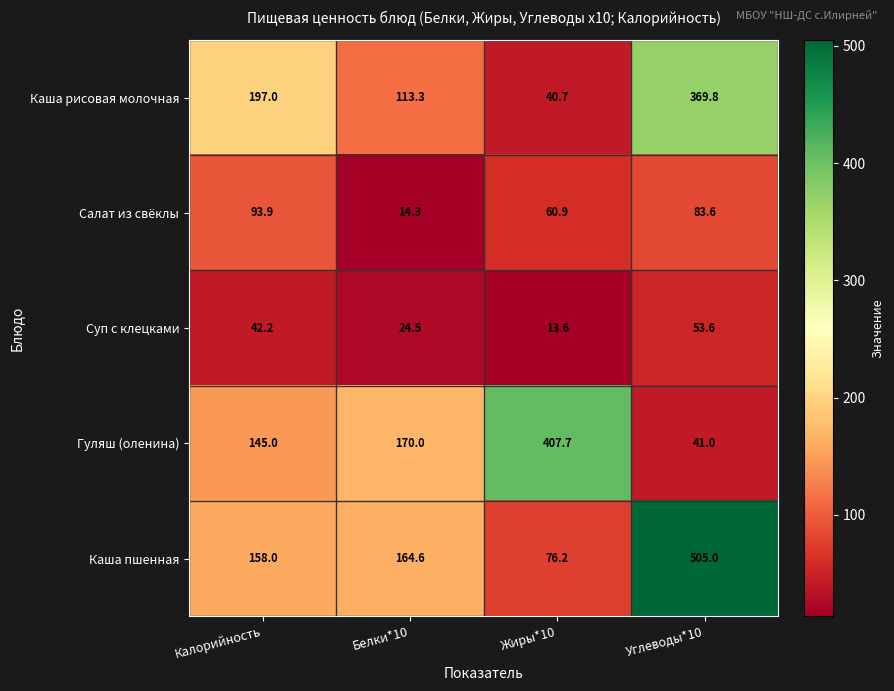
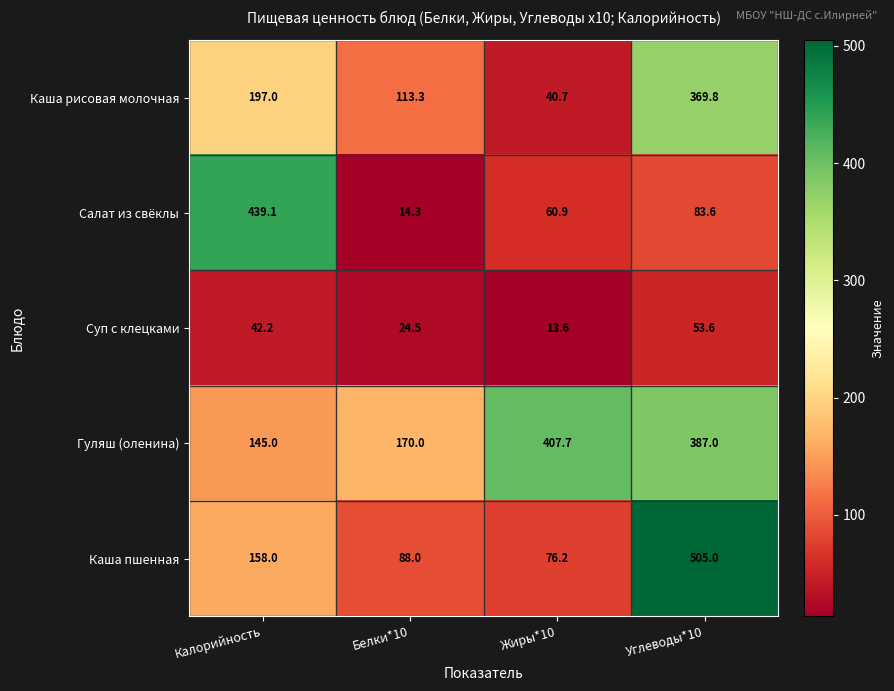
  {
    "Каша рисовая молочная": {
      "Калорийность": 197.0,
      "Белки*10": 113.3,
      "Жиры*10": 40.7,
      "Углеводы*10": 369.8
    },
    "Салат из свёклы": {
-     "Калорийность": 93.9,
+     "Калорийность": 439.1,
      "Белки*10": 14.3,
      "Жиры*10": 60.9,
      "Углеводы*10": 83.6
    },
    "Суп с клецками": {
      "Калорийность": 42.2,
      "Белки*10": 24.5,
      "Жиры*10": 13.6,
      "Углеводы*10": 53.6
    },
    "Гуляш (оленина)": {
      "Калорийность": 145.0,
      "Белки*10": 170.0,
      "Жиры*10": 407.7,
-     "Углеводы*10": 41.0
+     "Углеводы*10": 387.0
    },
    "Каша пшенная": {
      "Калорийность": 158.0,
-     "Белки*10": 164.6,
+     "Белки*10": 88.0,
      "Жиры*10": 76.2,
      "Углеводы*10": 505.0
    }
  }
